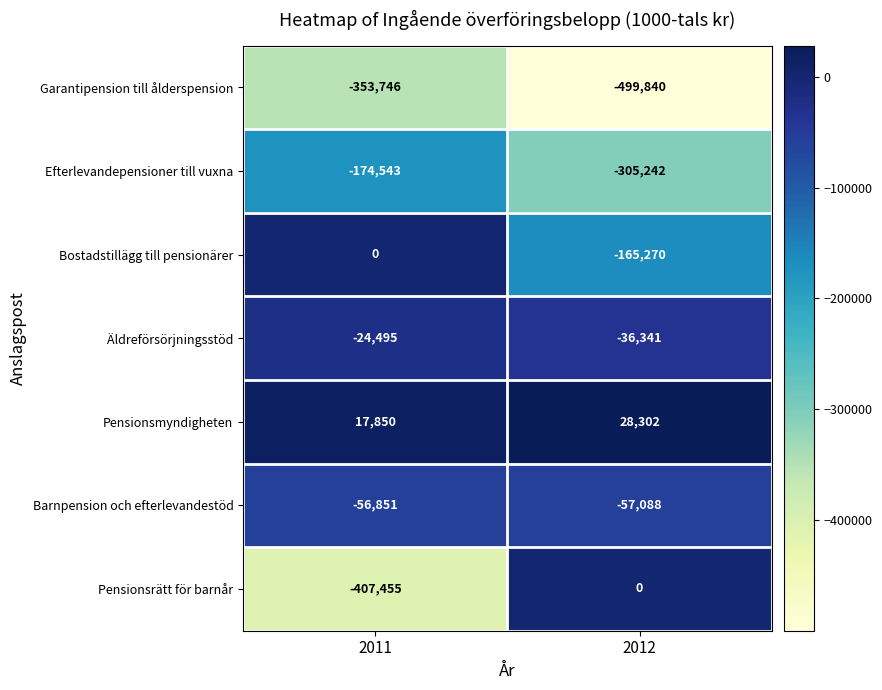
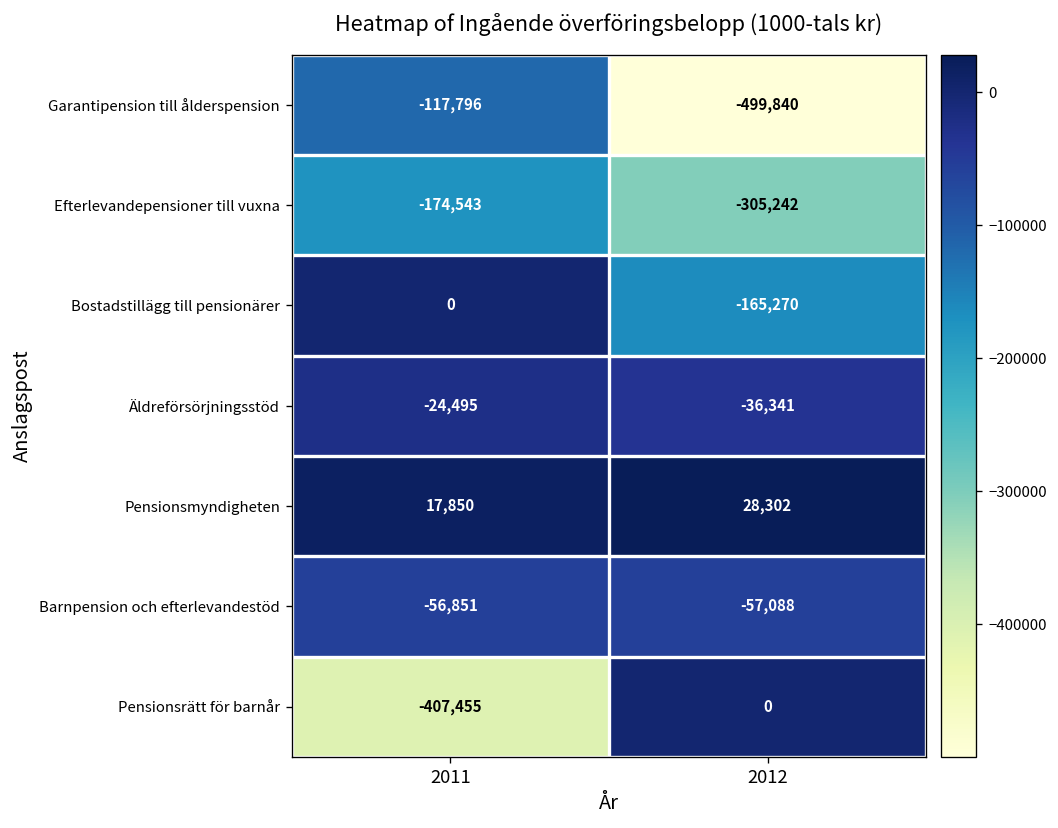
  {
    "Garantipension till ålderspension": {
-     "2011": "-353,746",
+     "2011": "-117,796",
      "2012": "-499,840"
    },
    "Efterlevandepensioner till vuxna": {
      "2011": "-174,543",
      "2012": "-305,242"
    },
    "Bostadstillägg till pensionärer": {
      "2011": "0",
      "2012": "-165,270"
    },
    "Äldreförsörjningsstöd": {
      "2011": "-24,495",
      "2012": "-36,341"
    },
    "Pensionsmyndigheten": {
      "2011": "17,850",
      "2012": "28,302"
    },
    "Barnpension och efterlevandestöd": {
      "2011": "-56,851",
      "2012": "-57,088"
    },
    "Pensionsrätt för barnår": {
      "2011": "-407,455",
      "2012": "0"
    }
  }
